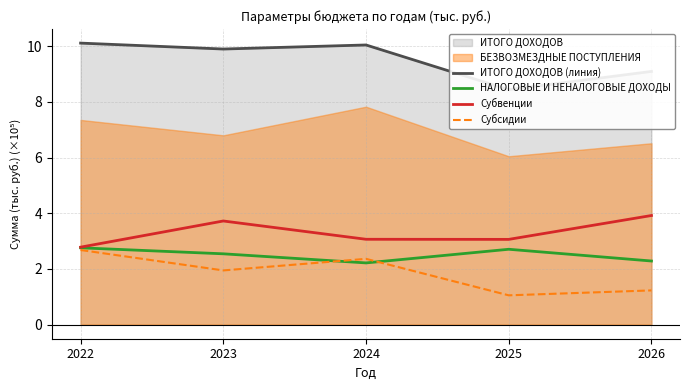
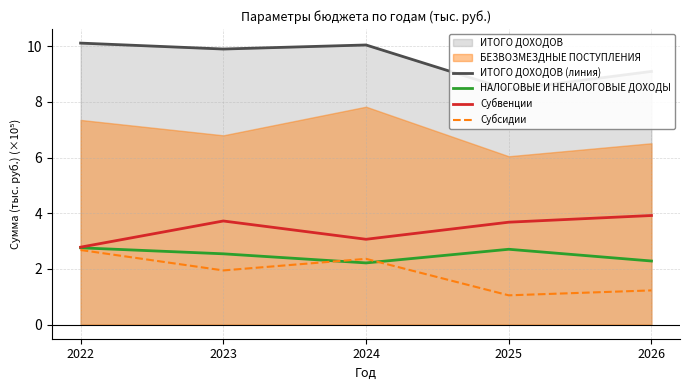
  {
    "ИТОГО ДОХОДОВ": {
      "2022": 10.1,
      "2023": 9.9,
      "2024": 10.0
    },
    "НАЛОГОВЫЕ И НЕНАЛОГОВЫЕ ДОХОДЫ": {
      "2023": 2.5,
      "2024": 2.2,
      "2025": 2.7,
      "2026": 2.3
    },
    "Субвенции": {
      "2023": 3.7,
      "2024": 3.1,
-     "2025": 3.1,
+     "2025": 3.7,
      "2026": 3.9
    }
  }
